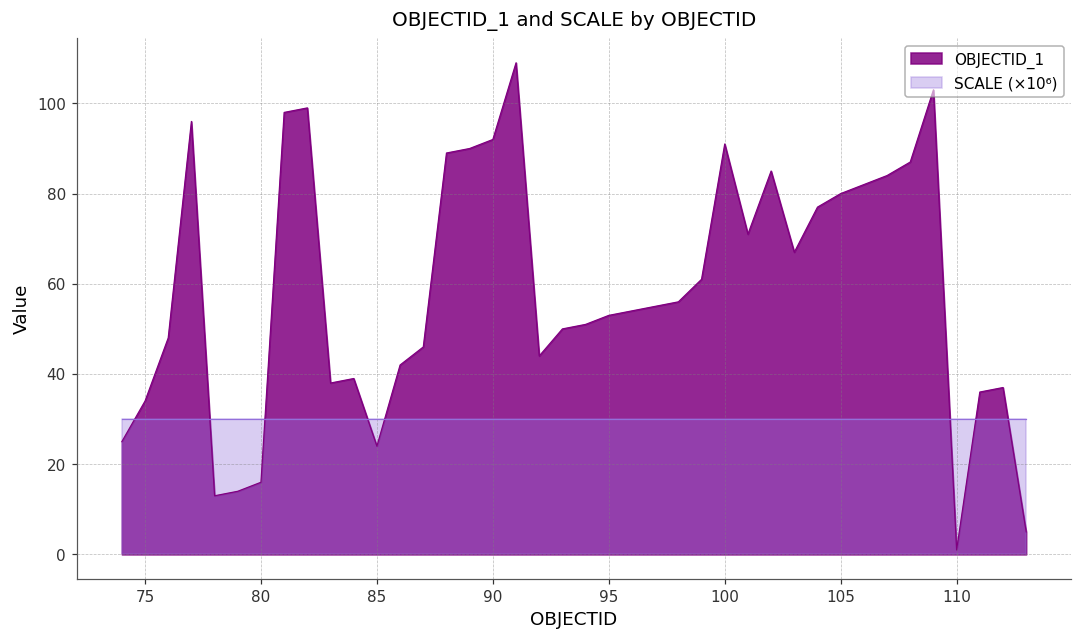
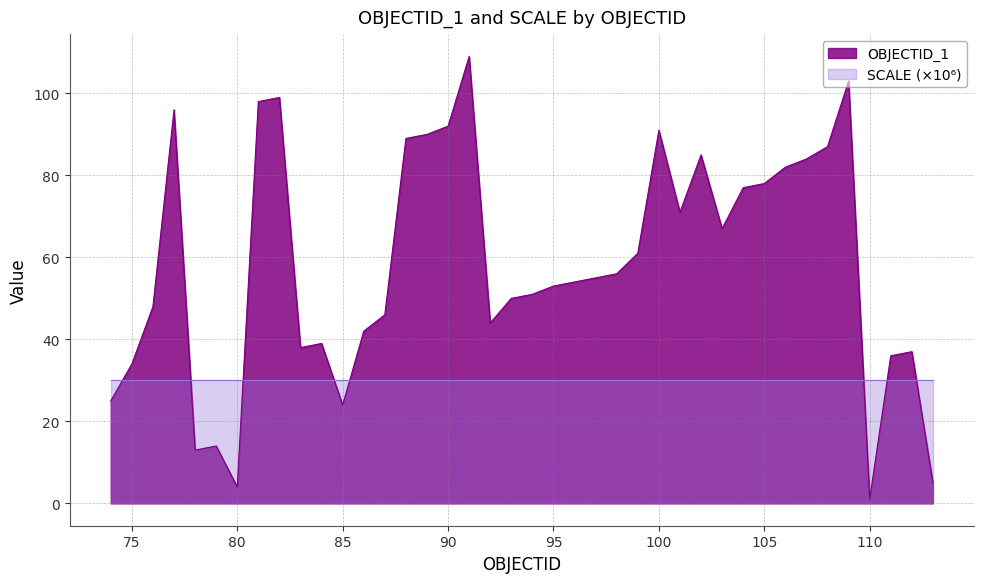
  {
    "OBJECTID_1": {
      "75": 34,
-     "80": 16,
+     "80": 4,
      "85": 24,
      "90": 92,
      "95": 53,
      "100": 91,
-     "105": 80,
+     "105": 78,
      "110": 1
    },
    "SCALE (×10⁶)": {
      "75": 30,
      "80": 30,
      "85": 30,
      "90": 30,
      "95": 30,
      "100": 30,
      "105": 30,
      "110": 30
    }
  }
